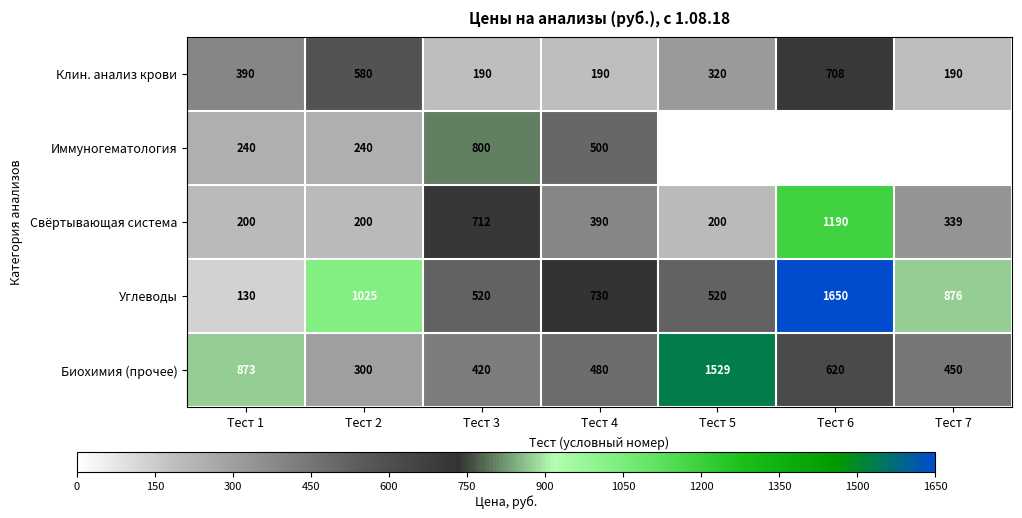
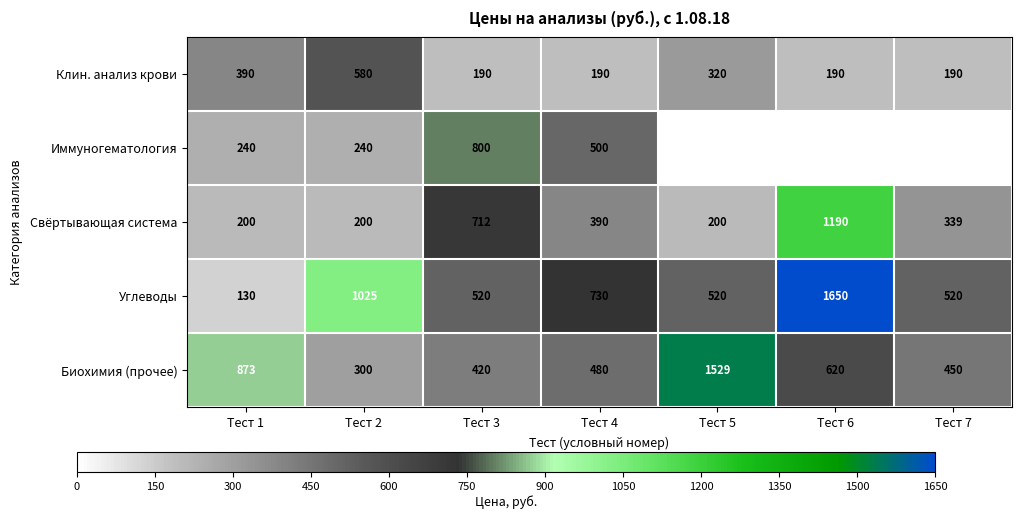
  {
    "Клин. анализ крови": {
      "Тест 1": 390,
      "Тест 2": 580,
      "Тест 3": 190,
      "Тест 4": 190,
      "Тест 5": 320,
-     "Тест 6": 708,
+     "Тест 6": 190,
      "Тест 7": 190
    },
    "Иммуногематология": {
      "Тест 1": 240,
      "Тест 2": 240,
      "Тест 3": 800,
      "Тест 4": 500
    },
    "Свёртывающая система": {
      "Тест 1": 200,
      "Тест 2": 200,
      "Тест 3": 712,
      "Тест 4": 390,
      "Тест 5": 200,
      "Тест 6": 1190,
      "Тест 7": 339
    },
    "Углеводы": {
      "Тест 1": 130,
      "Тест 2": 1025,
      "Тест 3": 520,
      "Тест 4": 730,
      "Тест 5": 520,
      "Тест 6": 1650,
-     "Тест 7": 876
+     "Тест 7": 520
    },
    "Биохимия (прочее)": {
      "Тест 1": 873,
      "Тест 2": 300,
      "Тест 3": 420,
      "Тест 4": 480,
      "Тест 5": 1529,
      "Тест 6": 620,
      "Тест 7": 450
    }
  }
